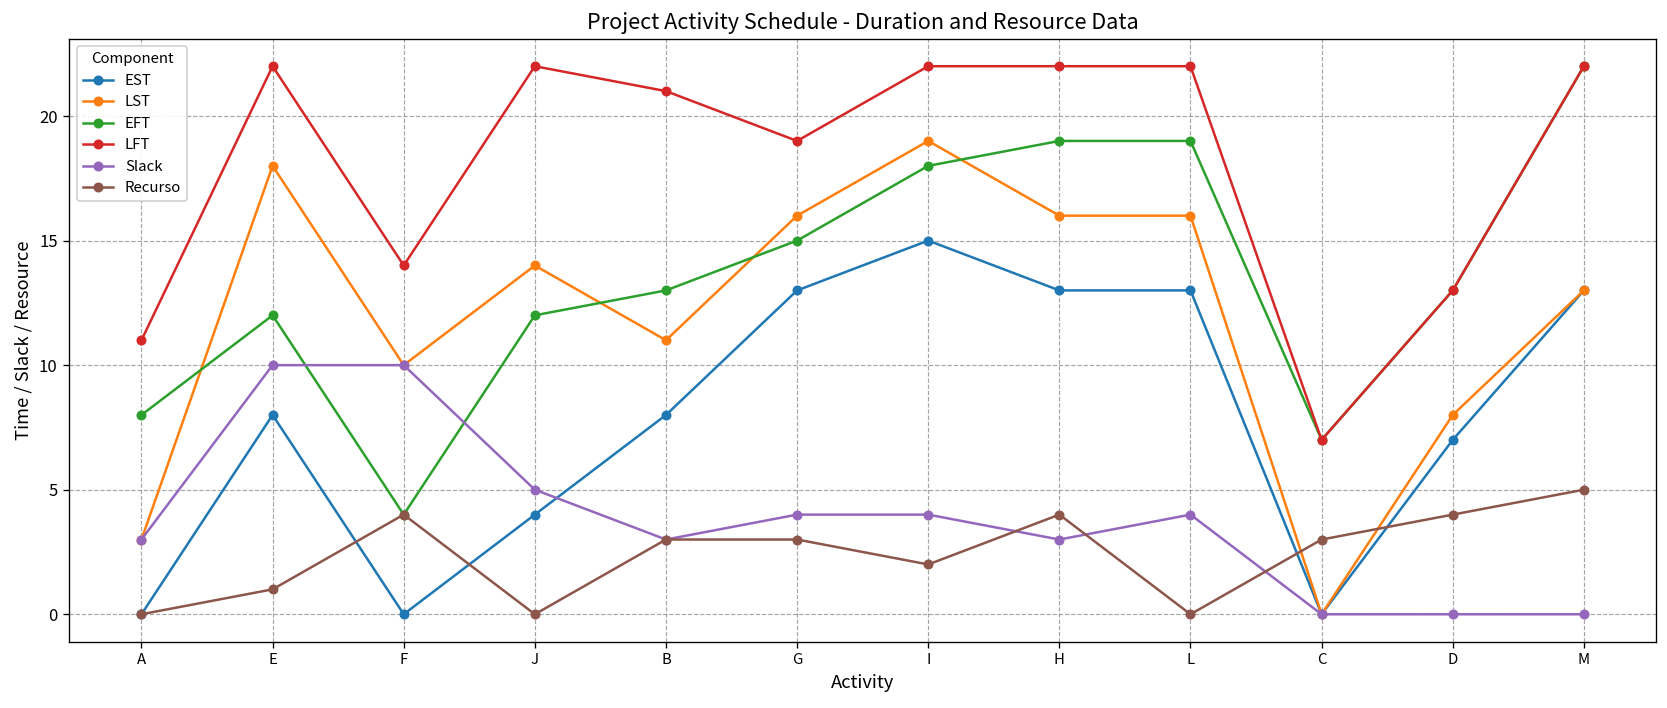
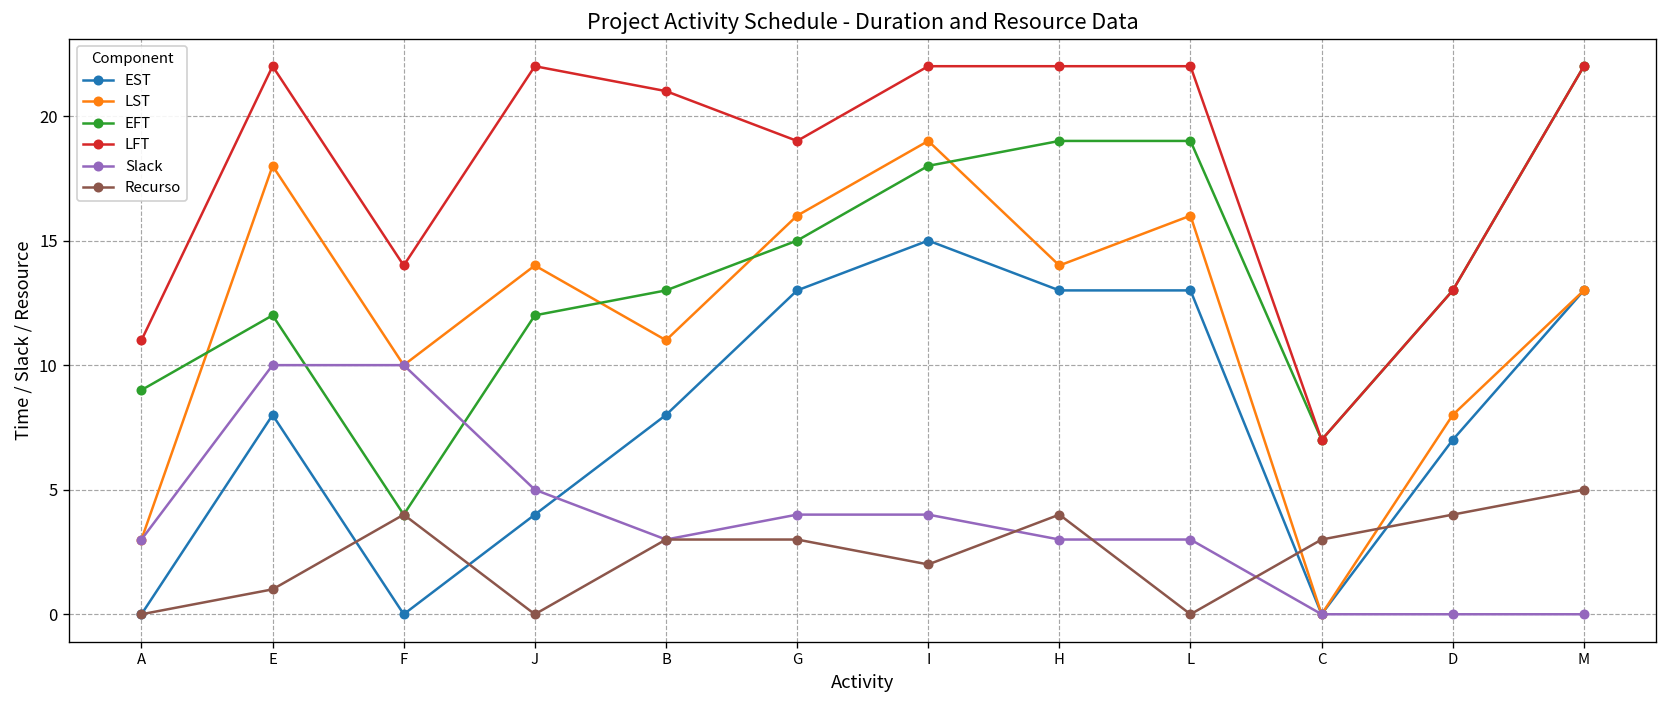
  {
    "EST": {
      "E": 8,
      "F": 0,
      "J": 4,
      "B": 8,
      "G": 13,
      "I": 15,
      "H": 13,
      "L": 13,
      "D": 7
    },
    "LST": {
      "E": 18,
      "J": 14,
      "B": 11,
      "G": 16,
      "I": 19,
-     "H": 16,
+     "H": 14,
      "L": 16,
      "D": 8
    },
    "EFT": {
-     "A": 8,
+     "A": 9,
      "E": 12,
      "J": 12,
      "B": 13,
      "G": 15,
      "I": 18,
      "H": 19,
      "L": 19
    },
    "LFT": {
      "A": 11,
      "E": 22,
      "F": 14,
      "J": 22,
      "B": 21,
      "G": 19,
      "I": 22,
      "H": 22,
      "L": 22
    },
    "Slack": {
      "E": 10,
      "J": 5,
      "G": 4,
      "I": 4,
      "H": 3,
-     "L": 4,
+     "L": 3,
      "D": 0,
      "M": 0
    },
    "Recurso": {
      "E": 1,
      "J": 0,
      "G": 3,
      "I": 2,
      "H": 4,
      "L": 0,
      "C": 3,
      "D": 4,
      "M": 5
    }
  }
